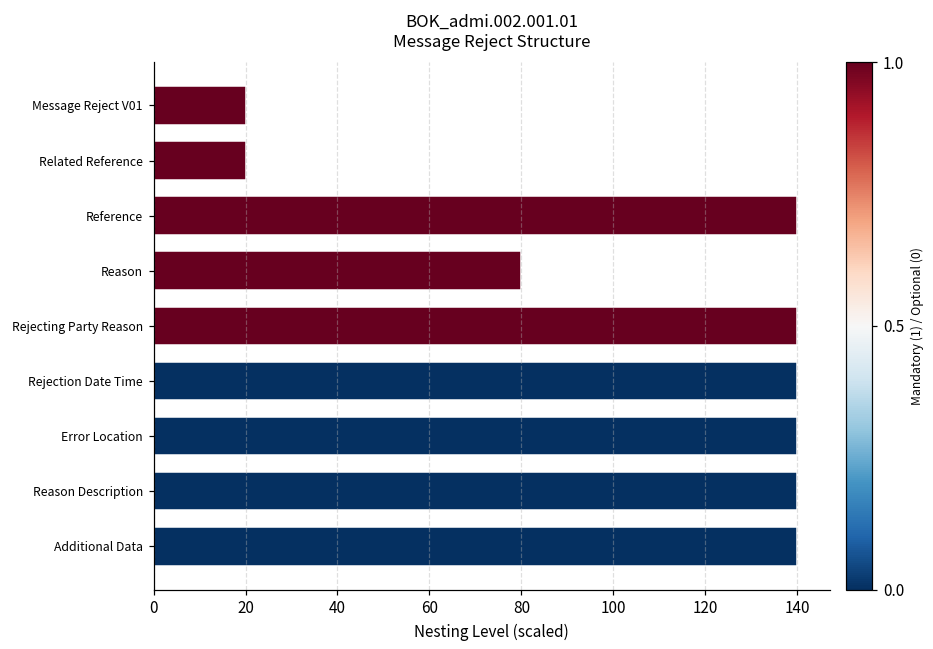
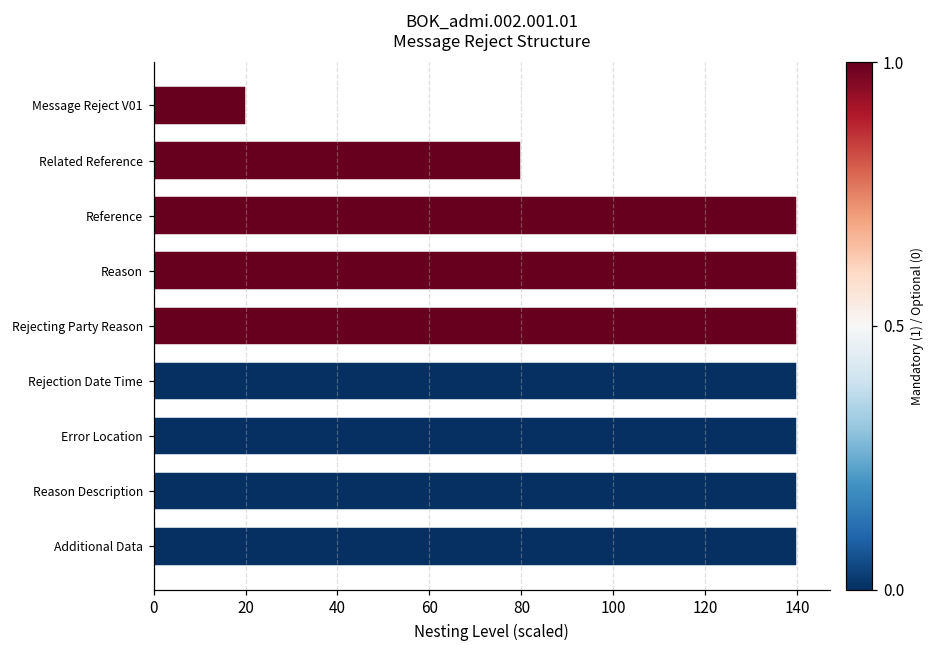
  {
    "Message Reject V01": 20,
-   "Related Reference": 20,
+   "Related Reference": 80,
    "Reference": 140,
-   "Reason": 80,
+   "Reason": 140,
    "Rejecting Party Reason": 140,
    "Rejection Date Time": 140,
    "Error Location": 140,
    "Reason Description": 140,
    "Additional Data": 140
  }
